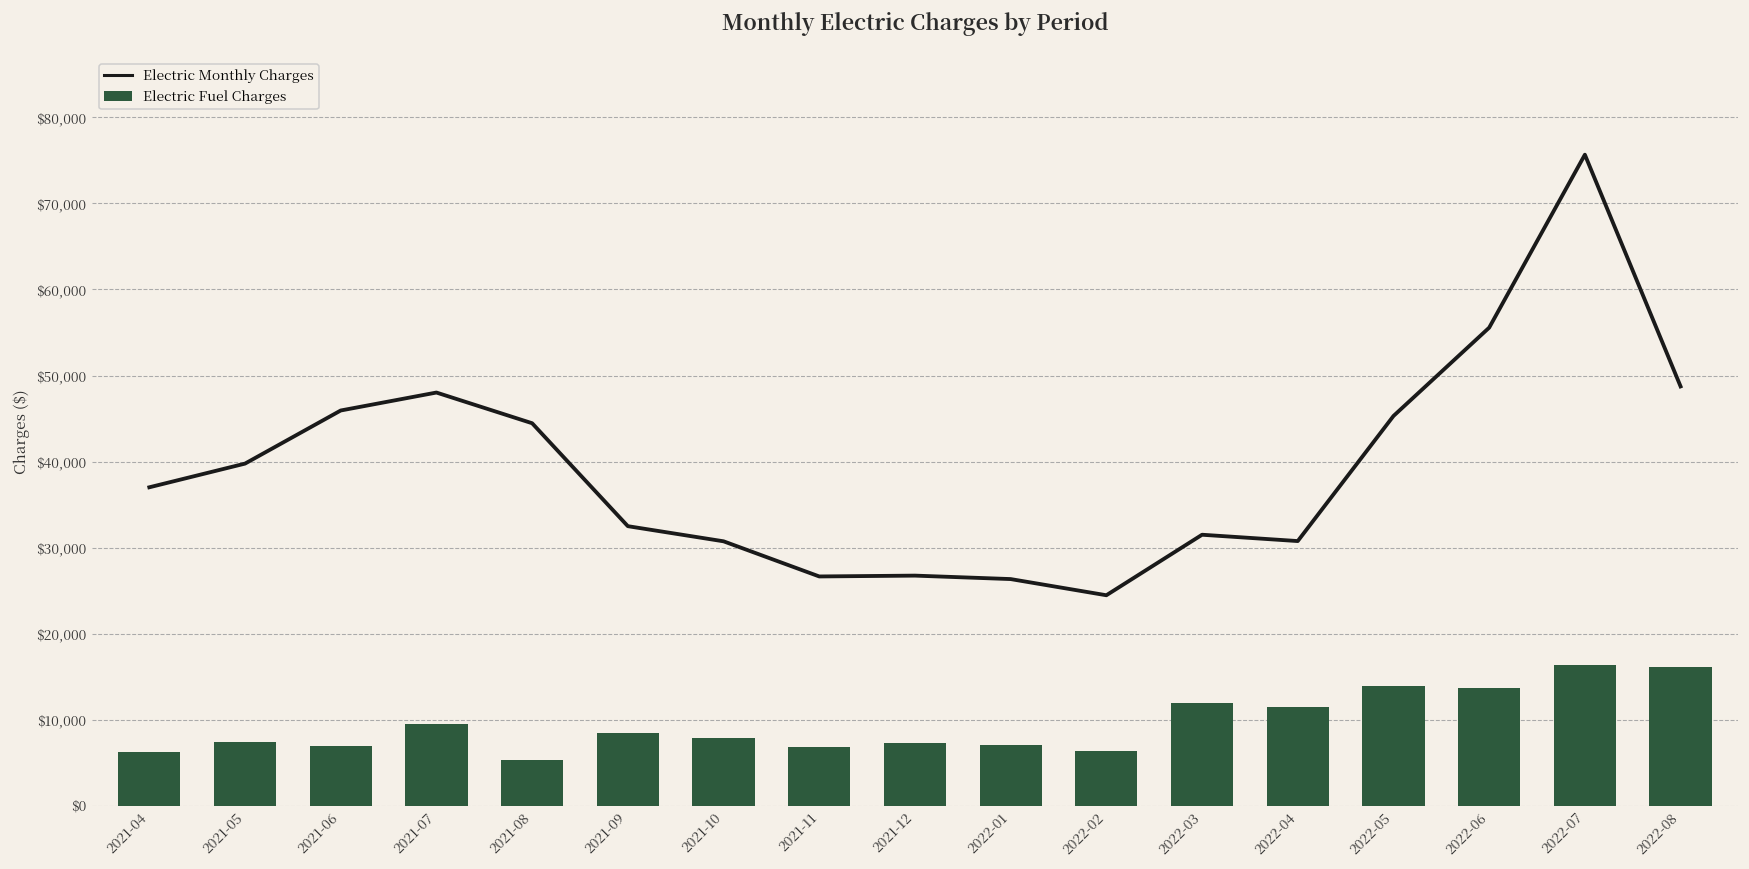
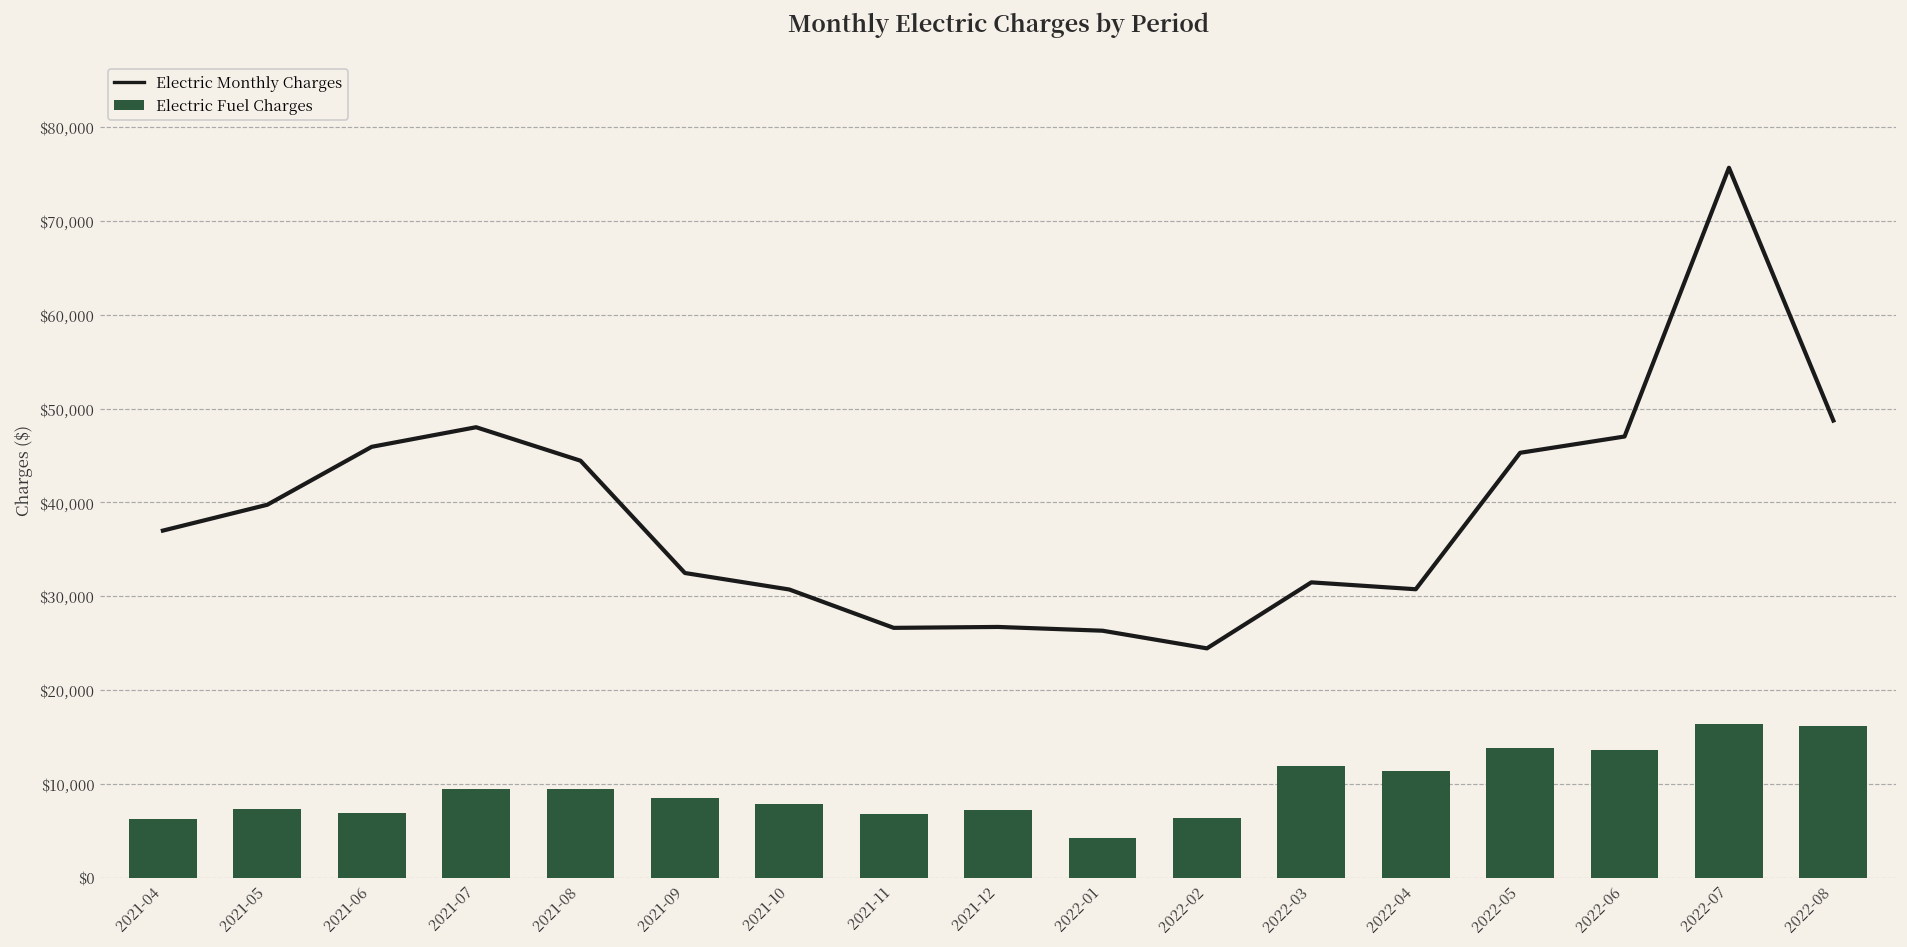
  {
    "Electric Monthly Charges": {
      "2021-04": "$37,000",
      "2021-05": "$40,000",
      "2021-06": "$46,000",
      "2021-07": "$48,000",
      "2021-08": "$44,000",
      "2021-09": "$32,000",
      "2021-10": "$31,000",
      "2021-11": "$27,000",
      "2021-12": "$27,000",
      "2022-01": "$26,000",
      "2022-02": "$24,000",
      "2022-03": "$31,000",
      "2022-04": "$31,000",
      "2022-05": "$45,000",
-     "2022-06": "$56,000",
+     "2022-06": "$47,000",
      "2022-07": "$76,000",
      "2022-08": "$49,000"
    },
    "Electric Fuel Charges": {
      "2021-04": "$6,000",
      "2021-05": "$7,000",
      "2021-06": "$7,000",
      "2021-07": "$9,000",
-     "2021-08": "$5,000",
+     "2021-08": "$10,000",
      "2021-09": "$8,000",
      "2021-10": "$8,000",
      "2021-11": "$7,000",
      "2021-12": "$7,000",
-     "2022-01": "$7,000",
+     "2022-01": "$4,000",
      "2022-02": "$6,000",
      "2022-03": "$12,000",
      "2022-04": "$11,000",
      "2022-05": "$14,000",
      "2022-06": "$14,000",
      "2022-07": "$16,000",
      "2022-08": "$16,000"
    }
  }
